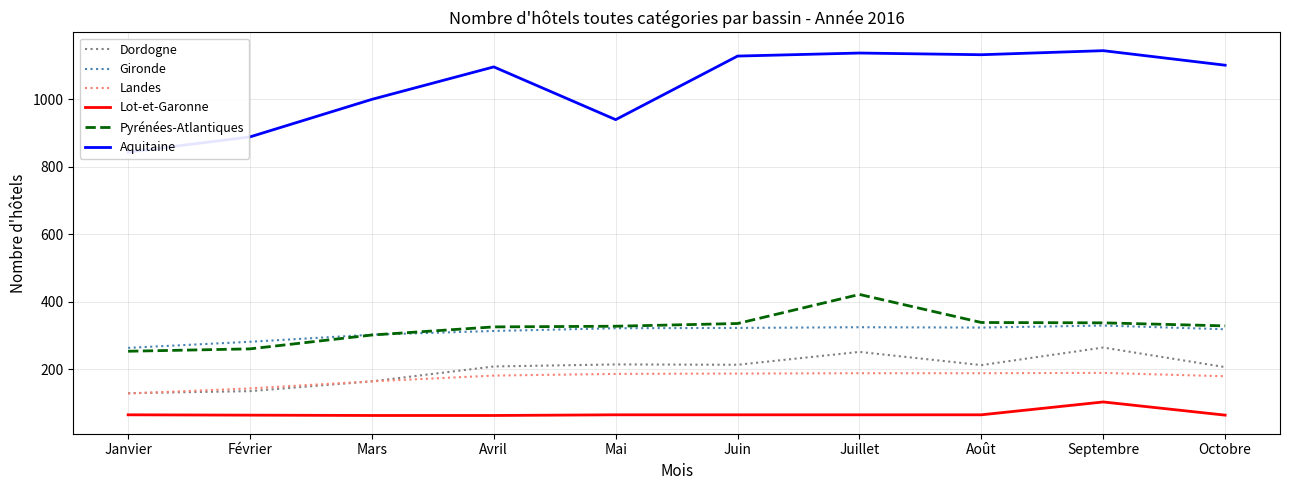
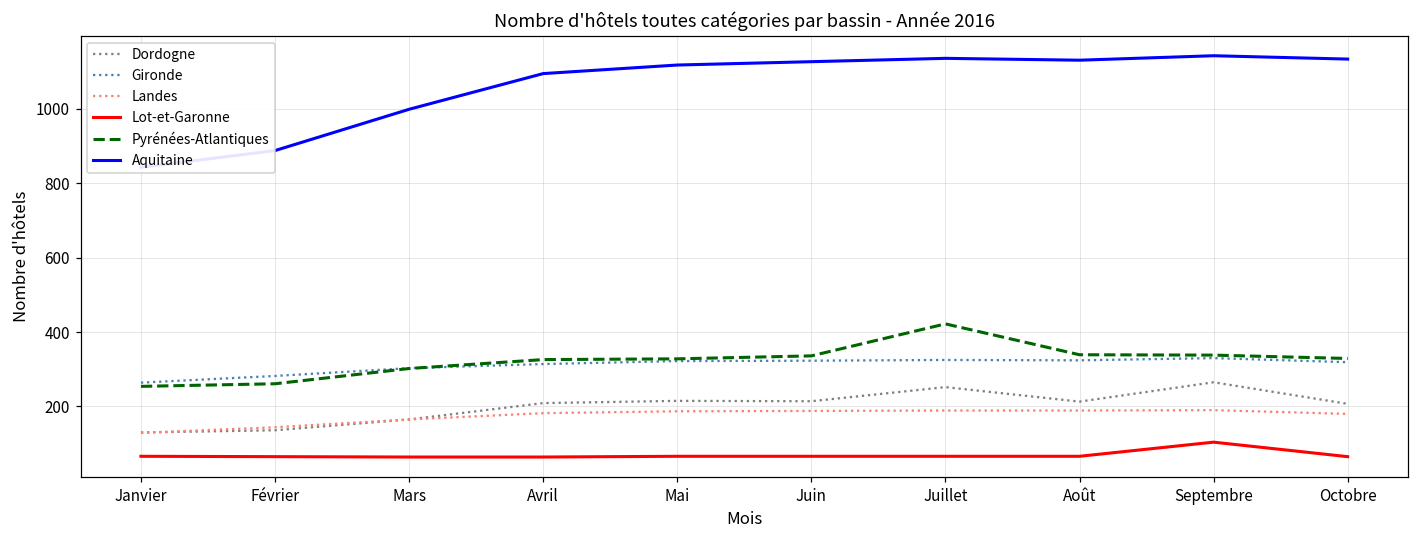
  {
    "Dordogne": {
      "Février": 140,
      "Avril": 210,
      "Mai": 220,
      "Juin": 210,
      "Juillet": 250,
      "Août": 210,
      "Septembre": 270,
      "Octobre": 210
    },
    "Gironde": {
      "Janvier": 260,
      "Février": 280,
      "Avril": 310,
      "Juin": 320,
      "Juillet": 330,
      "Août": 320,
      "Septembre": 330,
      "Octobre": 320
    },
    "Landes": {
      "Février": 140,
      "Avril": 180,
      "Mai": 190,
      "Juin": 190,
      "Juillet": 190,
      "Août": 190,
      "Septembre": 190,
      "Octobre": 180
    },
    "Lot-et-Garonne": {
      "Janvier": 70,
      "Février": 70,
      "Mars": 60,
      "Avril": 60,
      "Mai": 70,
      "Juin": 70,
      "Juillet": 70,
      "Août": 70,
      "Septembre": 100,
      "Octobre": 70
    },
    "Pyrénées-Atlantiques": {
      "Janvier": 250,
      "Février": 260,
      "Avril": 330,
      "Juin": 340,
      "Juillet": 420,
      "Août": 340,
      "Septembre": 340,
      "Octobre": 330
    },
    "Aquitaine": {
      "Février": 890,
      "Mars": 1000,
      "Avril": 1100,
-     "Mai": 940,
+     "Mai": 1120,
      "Juin": 1130,
      "Juillet": 1140,
      "Août": 1130,
      "Septembre": 1140,
-     "Octobre": 1100
+     "Octobre": 1130
    }
  }
